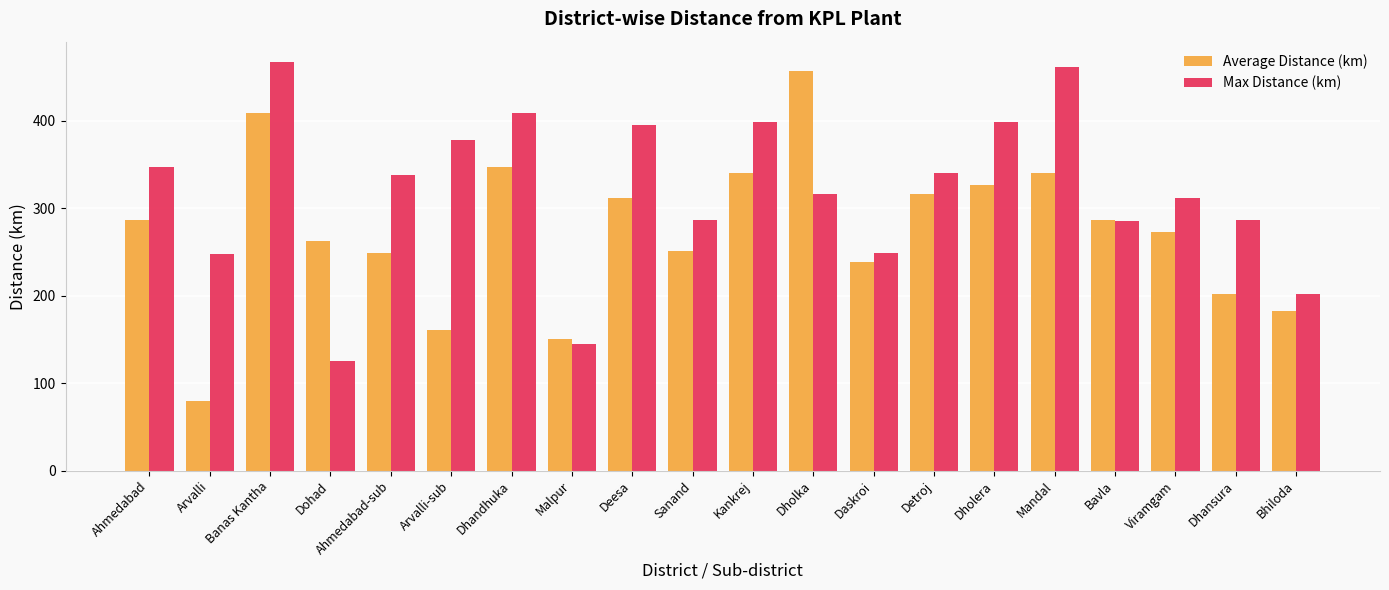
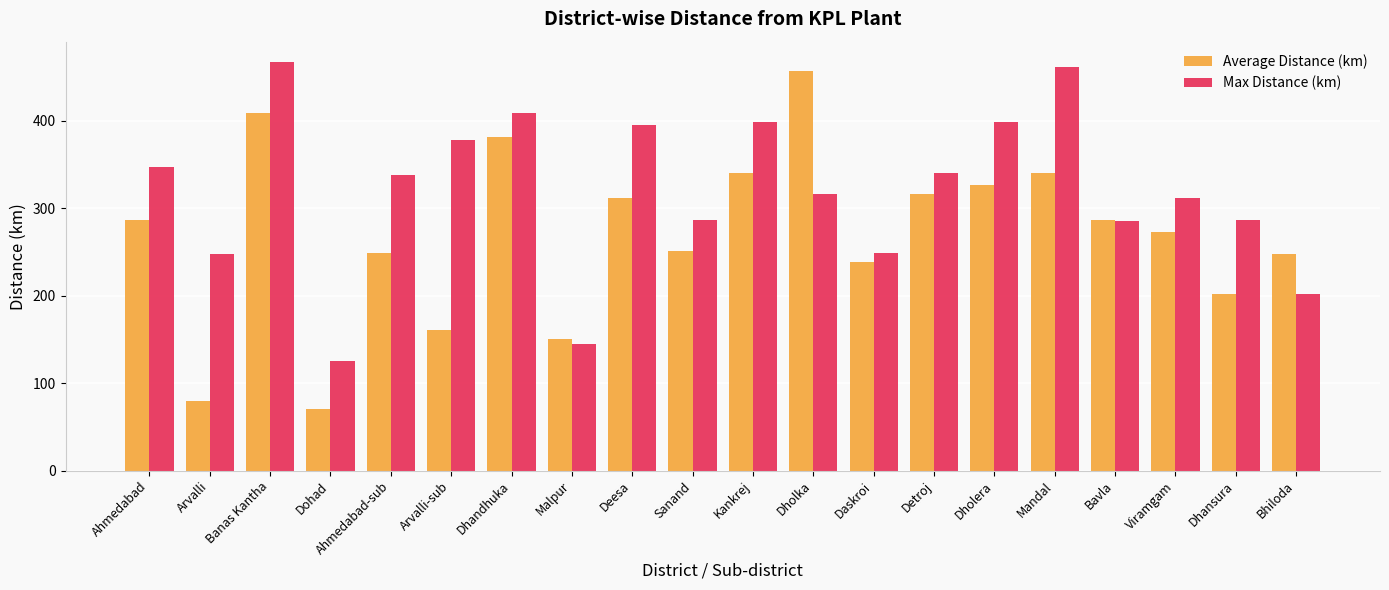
  {
    "Average Distance (km)": {
      "Ahmedabad": 290,
      "Arvalli": 80,
      "Banas Kantha": 410,
-     "Dohad": 260,
+     "Dohad": 70,
      "Ahmedabad-sub": 250,
      "Arvalli-sub": 160,
-     "Dhandhuka": 350,
+     "Dhandhuka": 380,
      "Malpur": 150,
      "Deesa": 310,
      "Sanand": 250,
      "Kankrej": 340,
      "Dholka": 460,
      "Daskroi": 240,
      "Detroj": 320,
      "Dholera": 330,
      "Mandal": 340,
      "Bavla": 290,
      "Viramgam": 270,
      "Dhansura": 200,
-     "Bhiloda": 180
+     "Bhiloda": 250
    },
    "Max Distance (km)": {
      "Ahmedabad": 350,
      "Arvalli": 250,
      "Banas Kantha": 470,
      "Dohad": 130,
      "Ahmedabad-sub": 340,
      "Arvalli-sub": 380,
      "Dhandhuka": 410,
      "Malpur": 150,
      "Deesa": 400,
      "Sanand": 290,
      "Kankrej": 400,
      "Dholka": 320,
      "Daskroi": 250,
      "Detroj": 340,
      "Dholera": 400,
      "Mandal": 460,
      "Bavla": 290,
      "Viramgam": 310,
      "Dhansura": 290,
      "Bhiloda": 200
    }
  }
